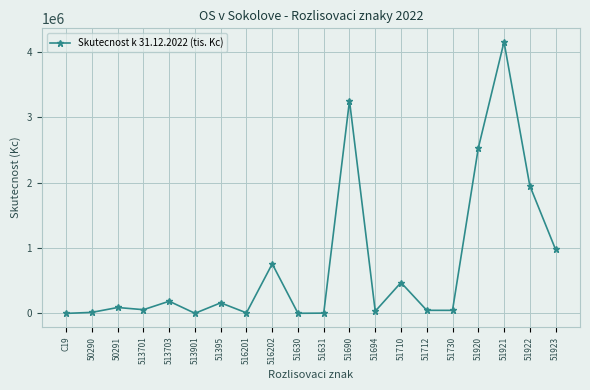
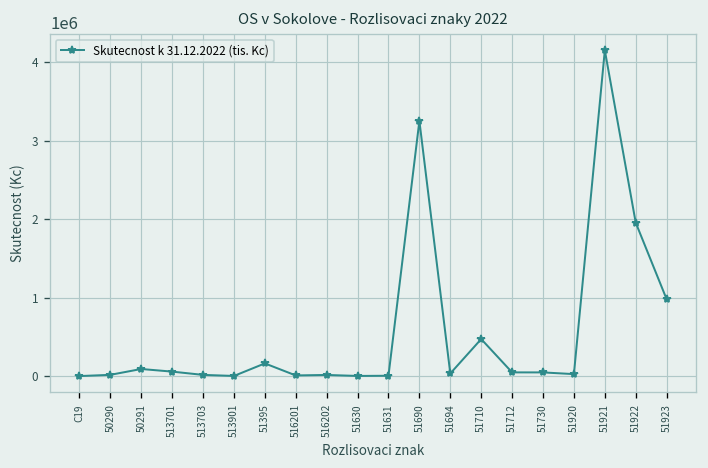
  {
    "C19": 0,
    "50290": 0,
    "50291": 100000,
    "513701": 100000,
-   "513703": 200000,
+   "513703": 0,
    "513901": 0,
    "51395": 200000,
    "516201": 0,
-   "516202": 800000,
+   "516202": 0,
    "51630": 0,
    "51631": 0,
    "51690": 3300000,
    "51694": 0,
    "51710": 500000,
    "51712": 0,
    "51730": 0,
-   "51920": 2500000,
+   "51920": 0,
    "51921": 4200000,
    "51922": 2000000,
    "51923": 1000000
  }
